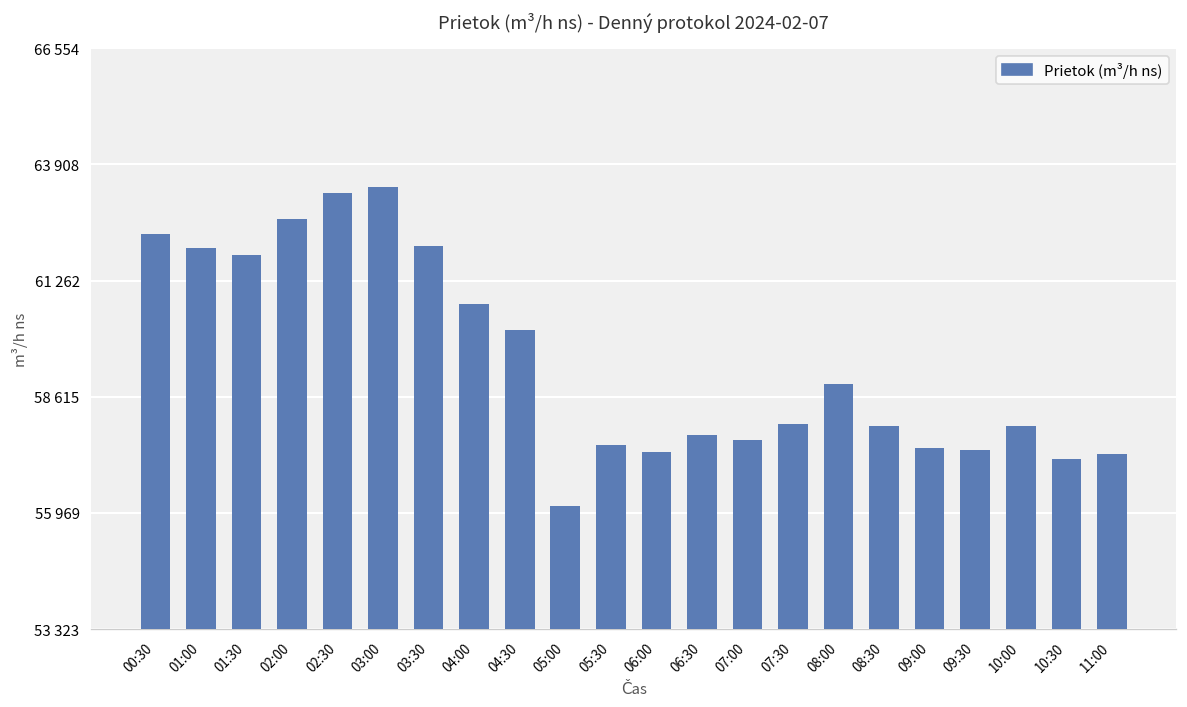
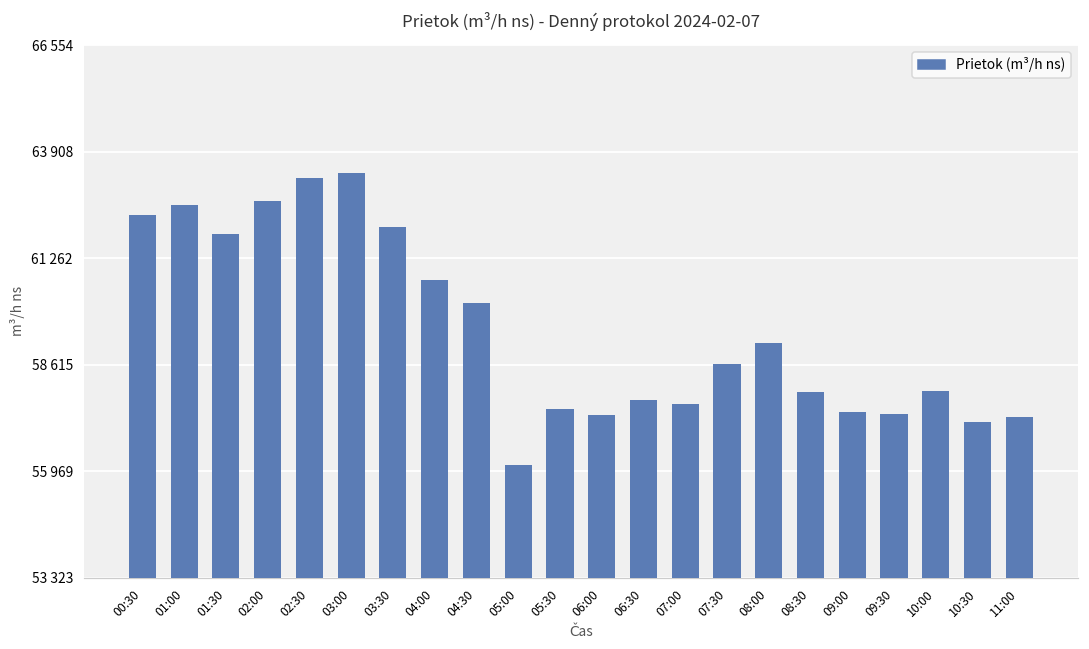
  {
    "00:30": 62300,
-   "01:00": 62000,
+   "01:00": 62600,
    "01:30": 61800,
    "02:00": 62700,
    "02:30": 63300,
    "03:00": 63400,
    "03:30": 62000,
    "04:00": 60700,
    "04:30": 60100,
    "05:00": 56100,
    "05:30": 57500,
    "06:00": 57400,
    "06:30": 57700,
    "07:00": 57600,
-   "07:30": 58000,
-   "08:00": 58900,
+   "07:30": 58600,
+   "08:00": 59100,
    "08:30": 57900,
    "09:00": 57400,
    "09:30": 57400,
    "10:00": 58000,
    "10:30": 57200,
    "11:00": 57300
  }
